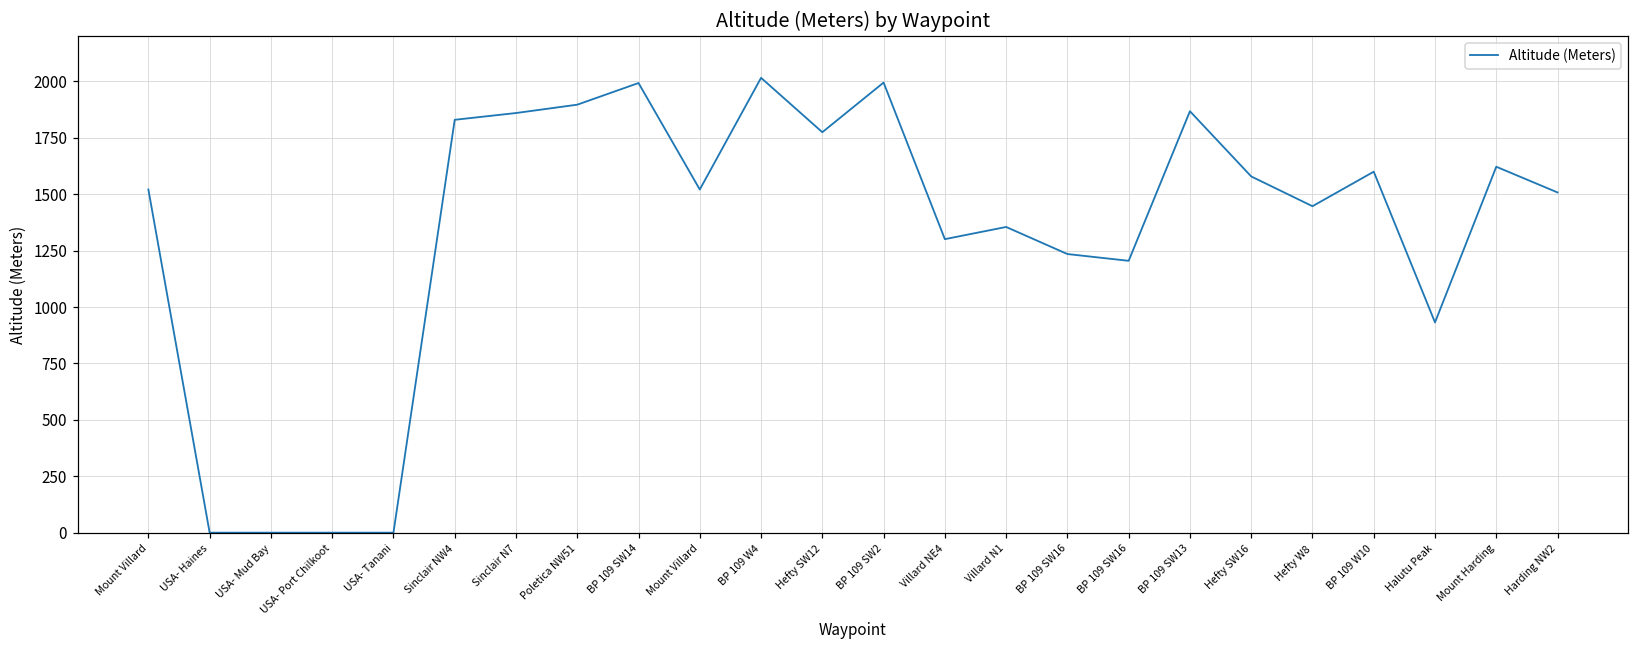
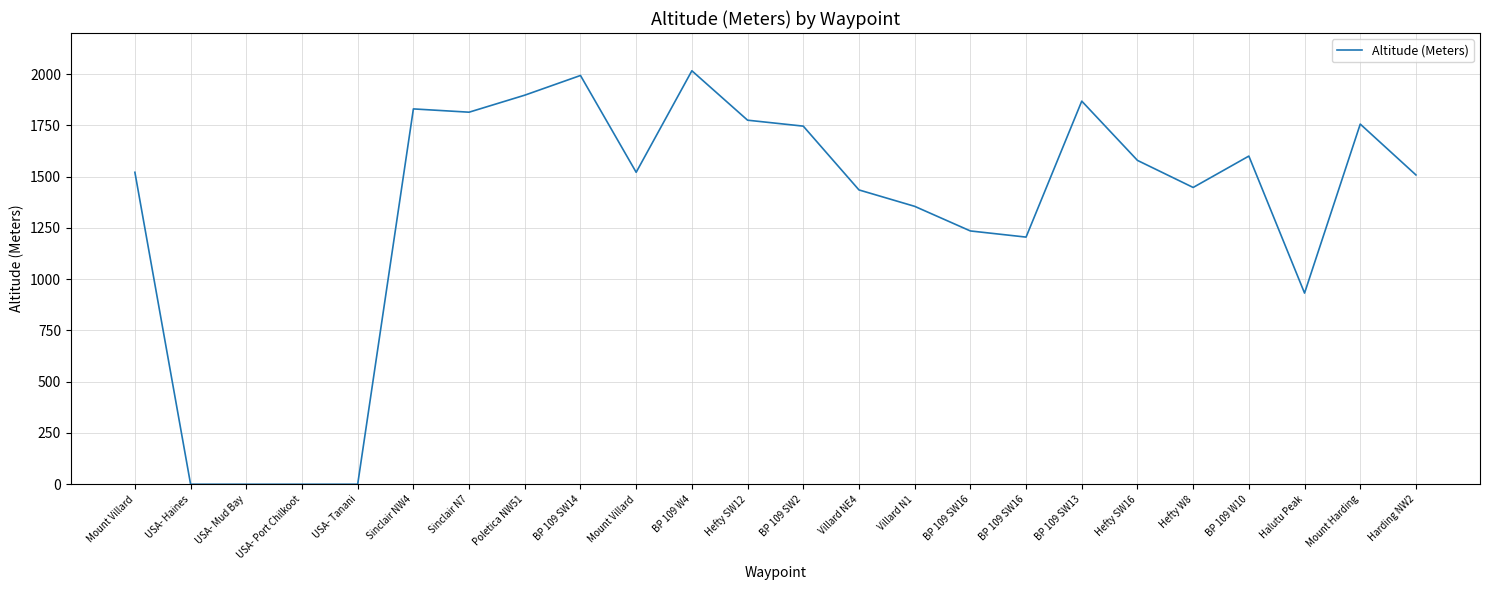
  {
    "USA- Haines": 0,
    "USA- Mud Bay": 0,
    "USA- Port Chilkoot": 0,
    "USA- Tanani": 0,
    "Sinclair NW4": 1830,
-   "Sinclair N7": 1860,
+   "Sinclair N7": 1810,
    "Poletica NW51": 1900,
    "BP 109 SW14": 1990,
    "BP 109 W4": 2020,
    "Hefty SW12": 1780,
-   "BP 109 SW2": 2000,
-   "Villard NE4": 1300,
+   "BP 109 SW2": 1750,
+   "Villard NE4": 1440,
    "Villard N1": 1360,
    "BP 109 SW13": 1870,
    "Hefty SW16": 1580,
    "Hefty W8": 1450,
    "BP 109 W10": 1600,
    "Halutu Peak": 930,
-   "Mount Harding": 1620,
+   "Mount Harding": 1760,
    "Harding NW2": 1510
  }
